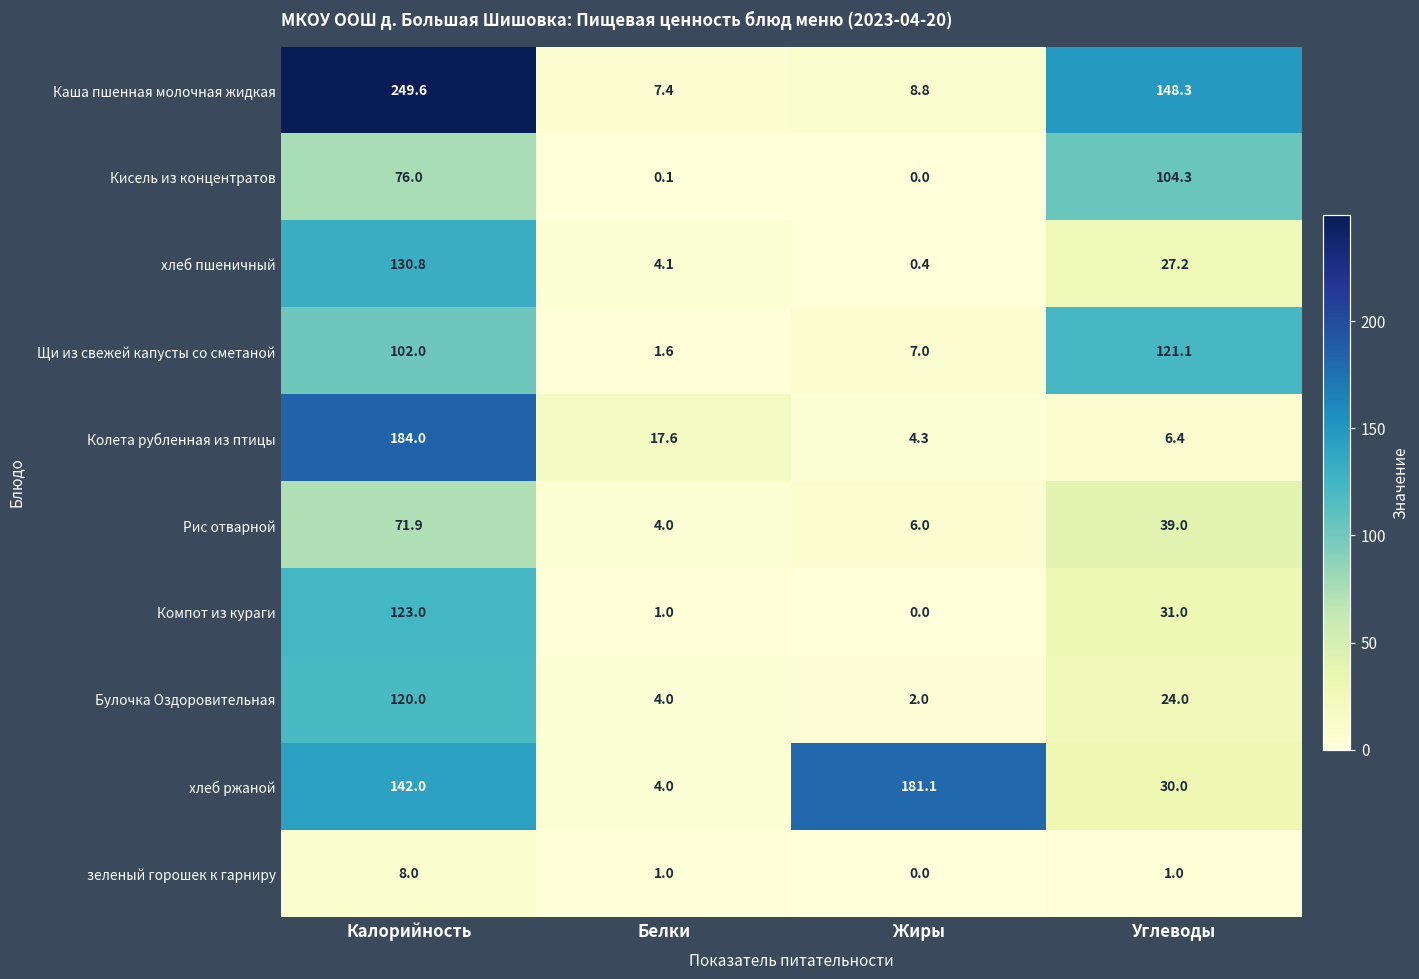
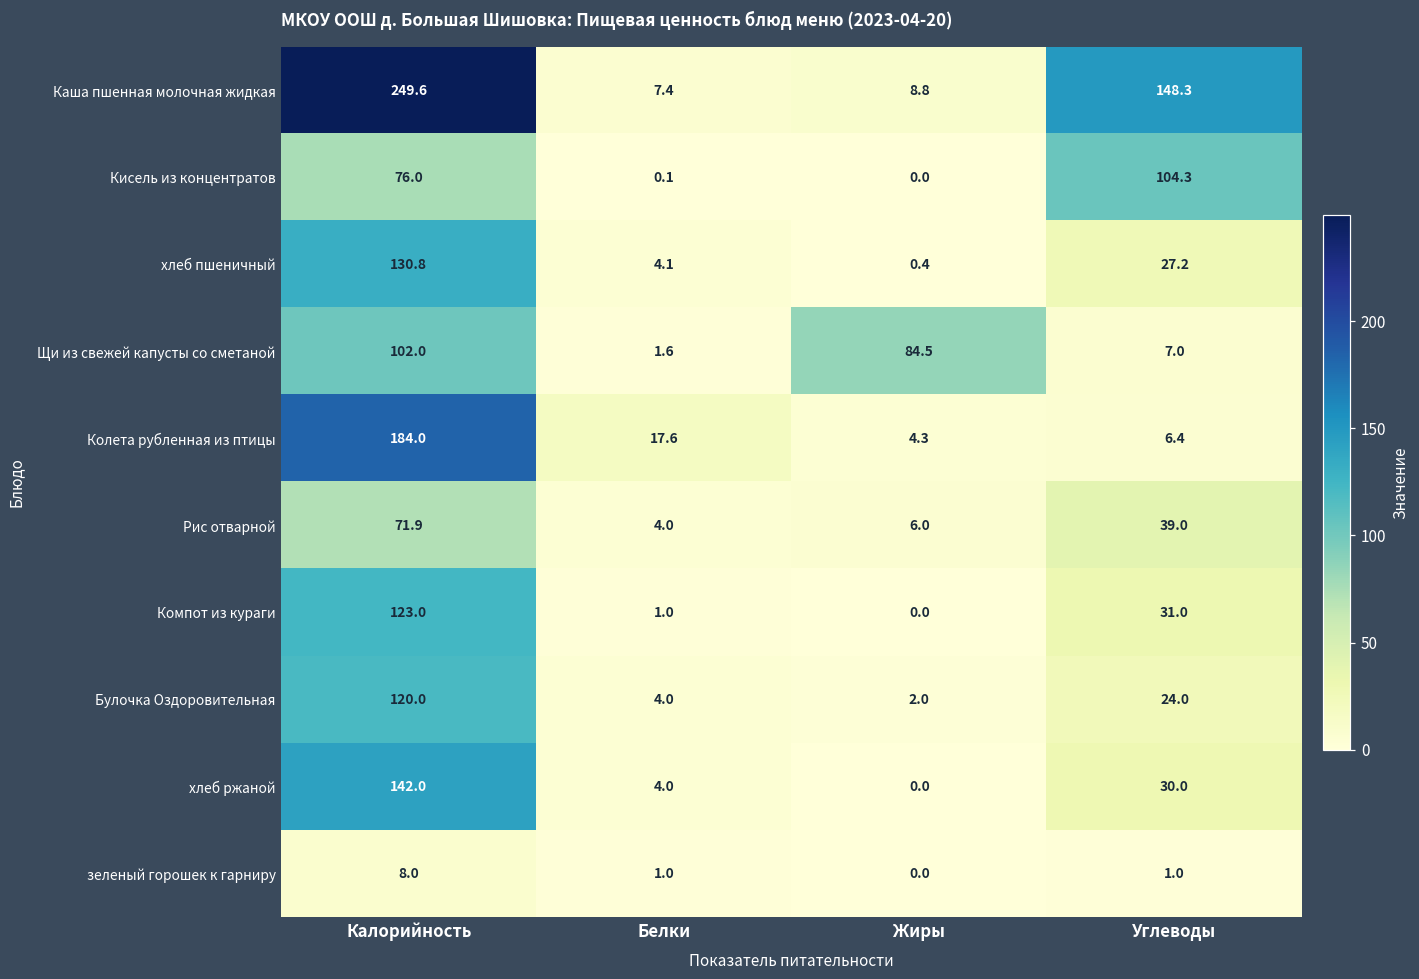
  {
    "Каша пшенная молочная жидкая": {
      "Калорийность": 249.6,
      "Белки": 7.4,
      "Жиры": 8.8,
      "Углеводы": 148.3
    },
    "Кисель из концентратов": {
      "Калорийность": 76.0,
      "Белки": 0.1,
      "Жиры": 0.0,
      "Углеводы": 104.3
    },
    "хлеб пшеничный": {
      "Калорийность": 130.8,
      "Белки": 4.1,
      "Жиры": 0.4,
      "Углеводы": 27.2
    },
    "Щи из свежей капусты со сметаной": {
      "Калорийность": 102.0,
      "Белки": 1.6,
-     "Жиры": 7.0,
-     "Углеводы": 121.1
+     "Жиры": 84.5,
+     "Углеводы": 7.0
    },
    "Колета рубленная из птицы": {
      "Калорийность": 184.0,
      "Белки": 17.6,
      "Жиры": 4.3,
      "Углеводы": 6.4
    },
    "Рис отварной": {
      "Калорийность": 71.9,
      "Белки": 4.0,
      "Жиры": 6.0,
      "Углеводы": 39.0
    },
    "Компот из кураги": {
      "Калорийность": 123.0,
      "Белки": 1.0,
      "Жиры": 0.0,
      "Углеводы": 31.0
    },
    "Булочка Оздоровительная": {
      "Калорийность": 120.0,
      "Белки": 4.0,
      "Жиры": 2.0,
      "Углеводы": 24.0
    },
    "хлеб ржаной": {
      "Калорийность": 142.0,
      "Белки": 4.0,
-     "Жиры": 181.1,
+     "Жиры": 0.0,
      "Углеводы": 30.0
    },
    "зеленый горошек к гарниру": {
      "Калорийность": 8.0,
      "Белки": 1.0,
      "Жиры": 0.0,
      "Углеводы": 1.0
    }
  }
